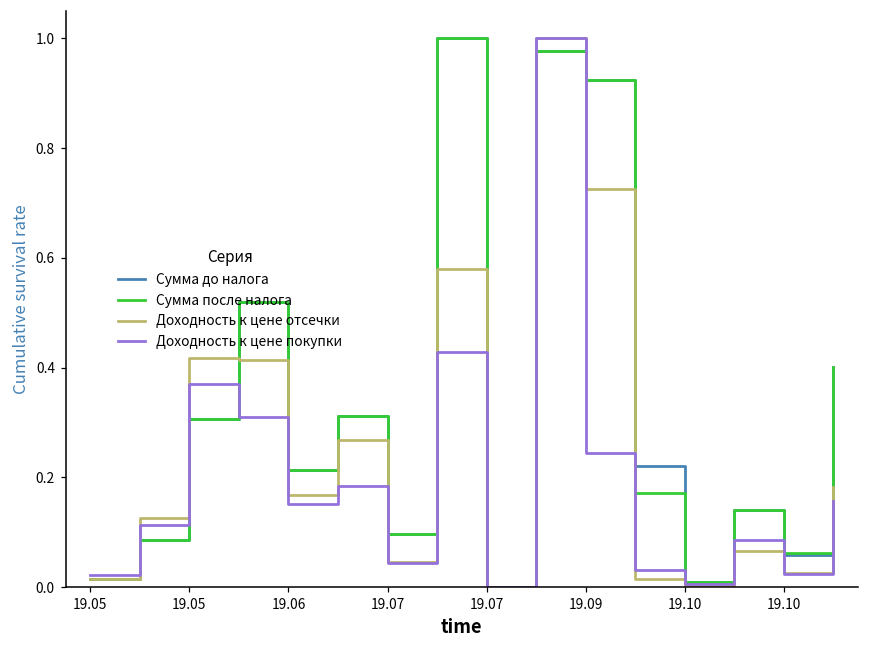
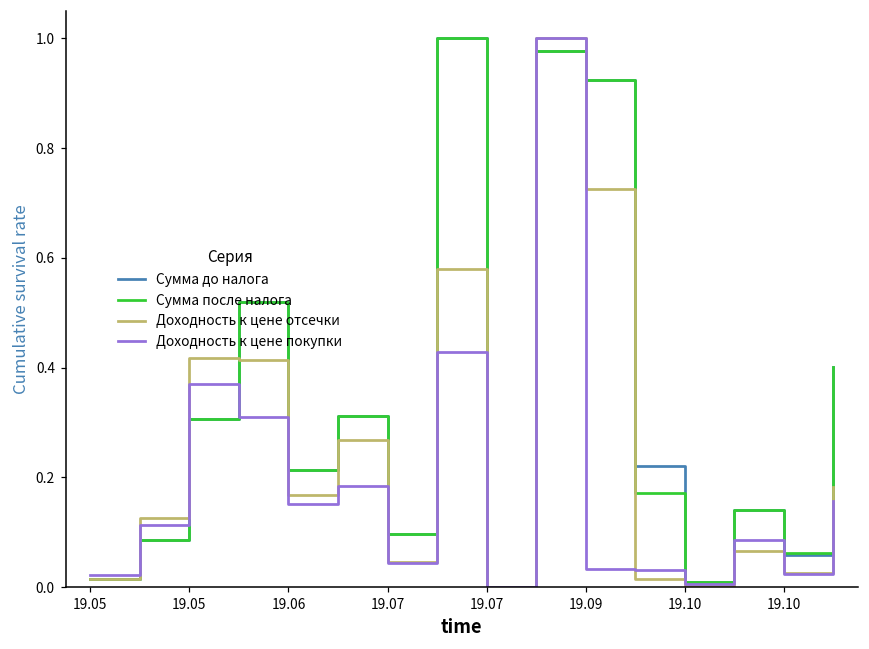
  {
    "Доходность к цене отсечки": {
      "19.06": 0.17,
      "19.09": 0.72
    },
    "Доходность к цене покупки": {
      "19.06": 0.15,
-     "19.09": 0.25
+     "19.09": 0.03
    }
  }
